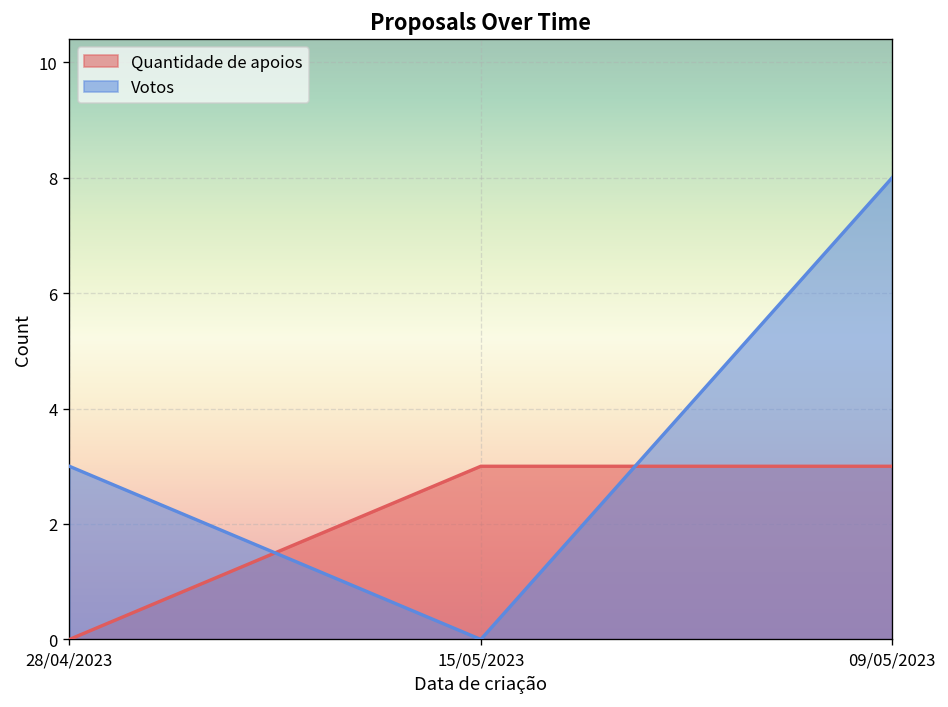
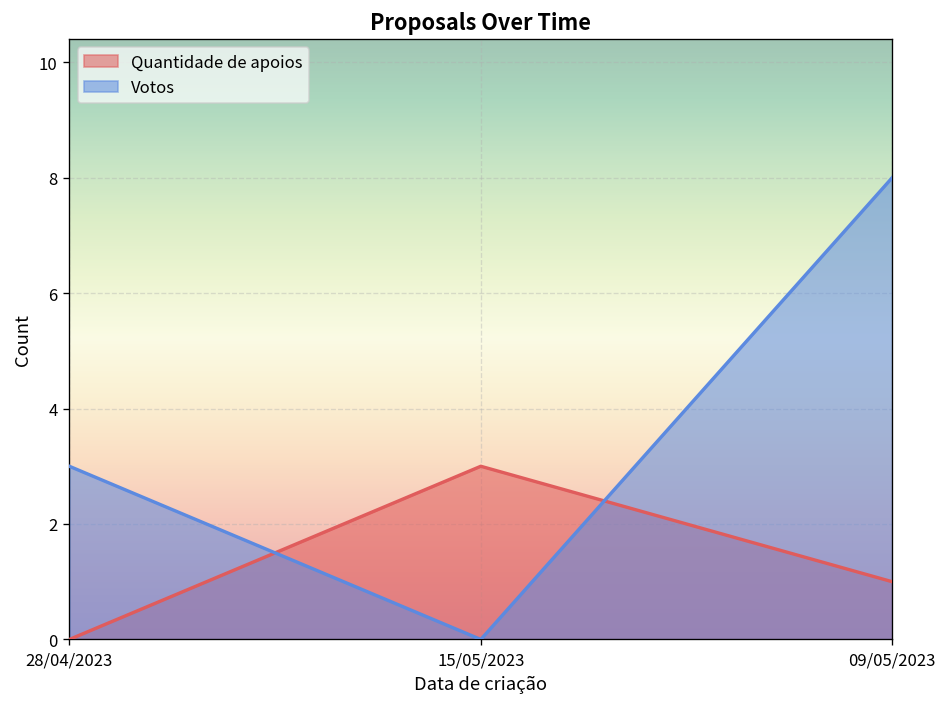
  {
    "Quantidade de apoios": {
      "28/04/2023": 0,
      "15/05/2023": 3,
-     "09/05/2023": 3
+     "09/05/2023": 1
    },
    "Votos": {
      "28/04/2023": 3,
      "15/05/2023": 0,
      "09/05/2023": 8
    }
  }
